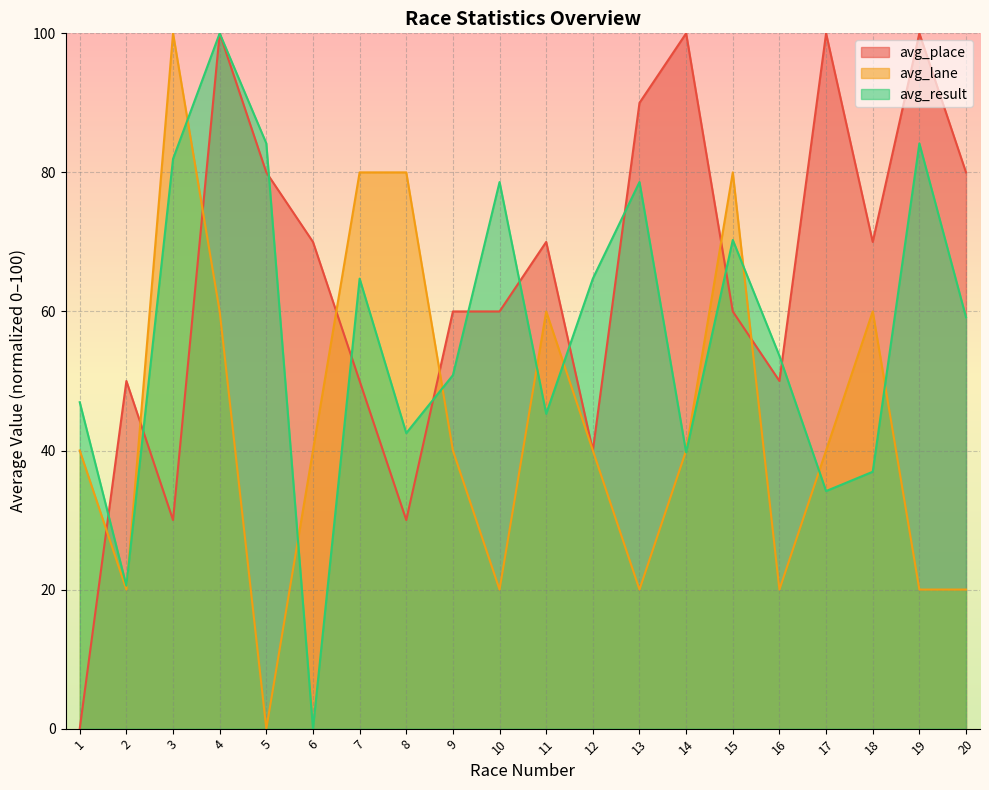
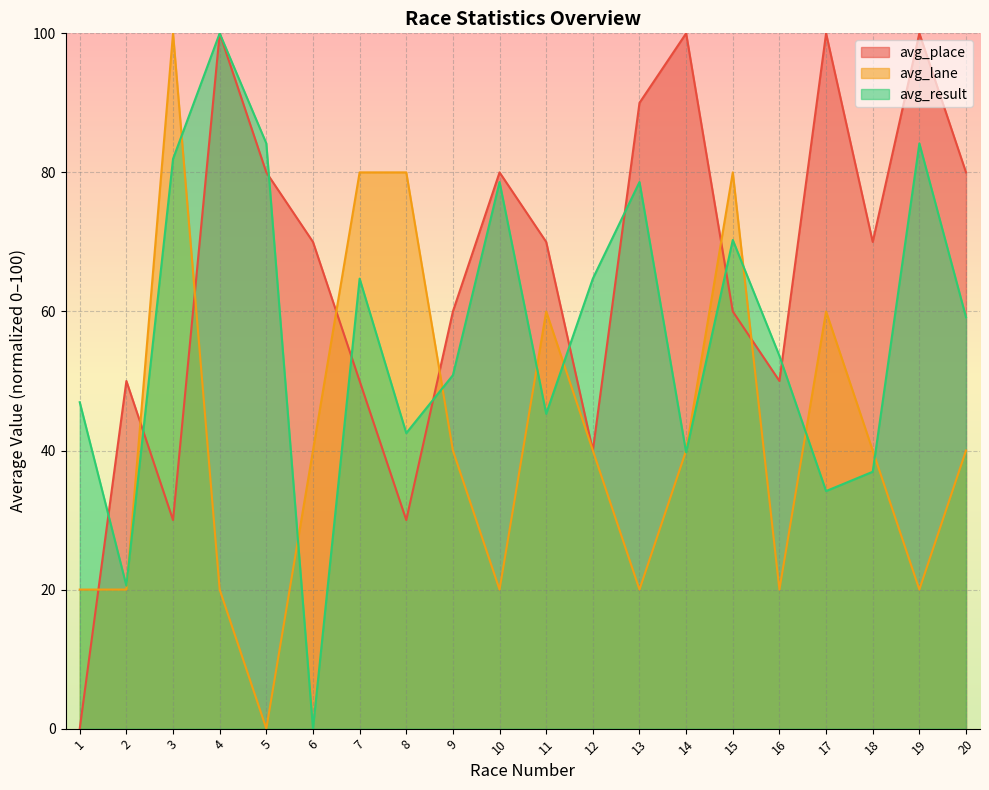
  {
    "avg_place": {
      "1": 0,
      "2": 50,
      "3": 30,
      "5": 80,
      "6": 70,
      "7": 50,
      "8": 30,
      "9": 60,
-     "10": 60,
+     "10": 80,
      "11": 70,
      "13": 90,
      "14": 100,
      "15": 60,
      "16": 50,
      "17": 100,
      "18": 70,
      "19": 100,
      "20": 80
    },
    "avg_lane": {
-     "1": 40,
+     "1": 20,
      "2": 20,
      "3": 100,
-     "4": 60,
+     "4": 20,
      "5": 0,
      "6": 40,
      "7": 80,
      "8": 80,
      "9": 40,
      "10": 20,
      "11": 60,
      "13": 20,
      "15": 80,
      "16": 20,
-     "17": 40,
-     "18": 60,
+     "17": 60,
+     "18": 40,
      "19": 20,
-     "20": 20
+     "20": 40
    },
    "avg_result": {
      "1": 47,
      "2": 21,
      "3": 82,
      "5": 84,
      "6": 0,
      "7": 65,
      "8": 42,
      "9": 51,
      "10": 79,
      "11": 45,
      "12": 65,
      "13": 79,
      "15": 70,
      "16": 54,
      "17": 34,
      "18": 37,
      "19": 84,
      "20": 59
    }
  }
